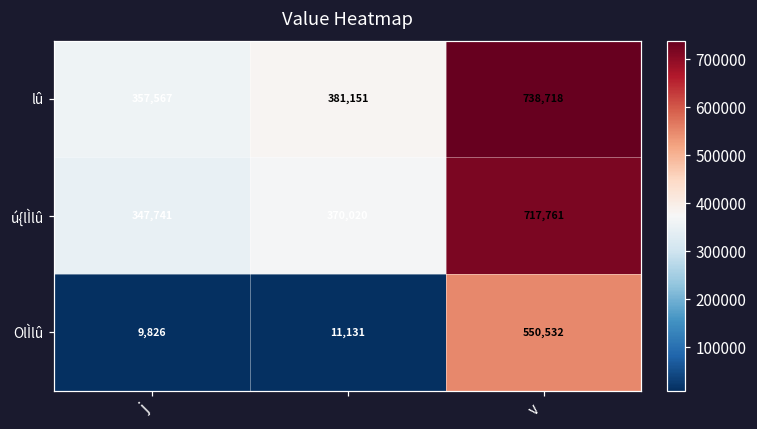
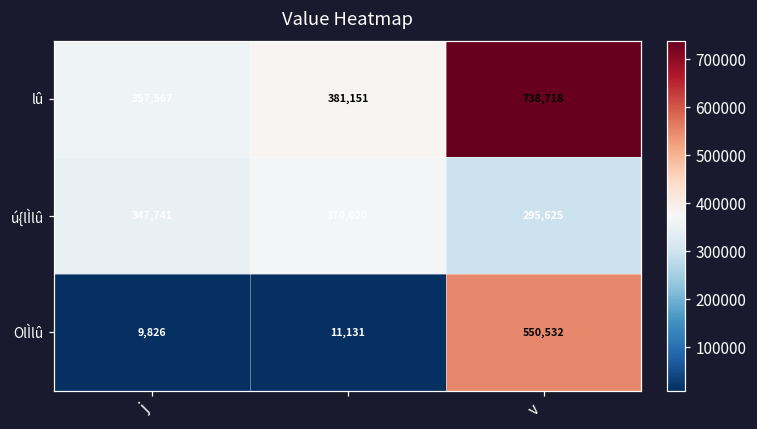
  {
    "lû": {
      "v": "738,718"
    },
    "ú{lÌlû": {
-     "v": "717,761"
+     "v": "295,625"
    },
    "OlÌlû": {
      "j": "9,826",
      "v": "550,532"
    }
  }
